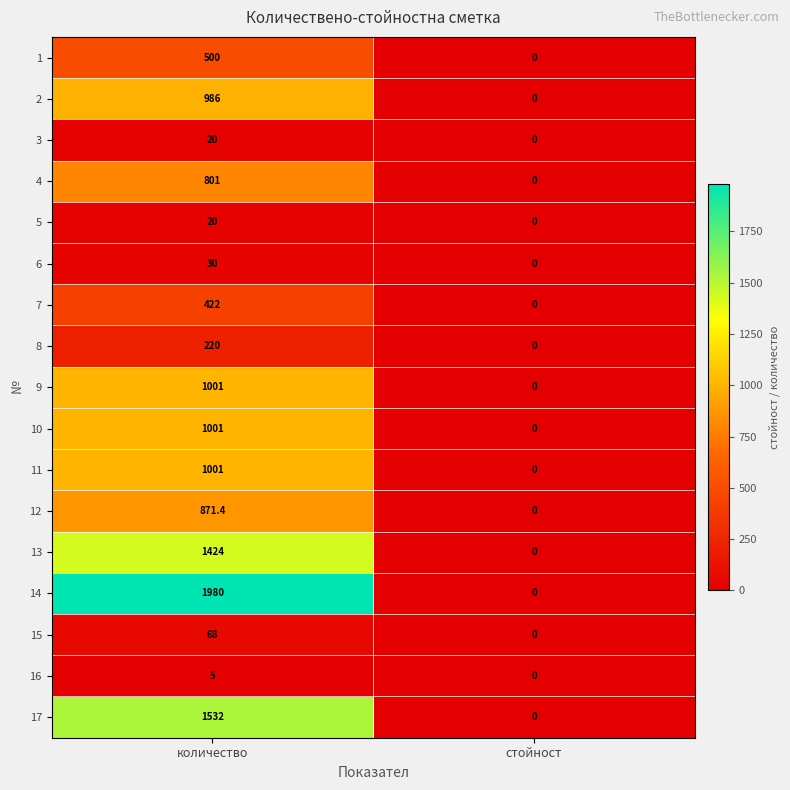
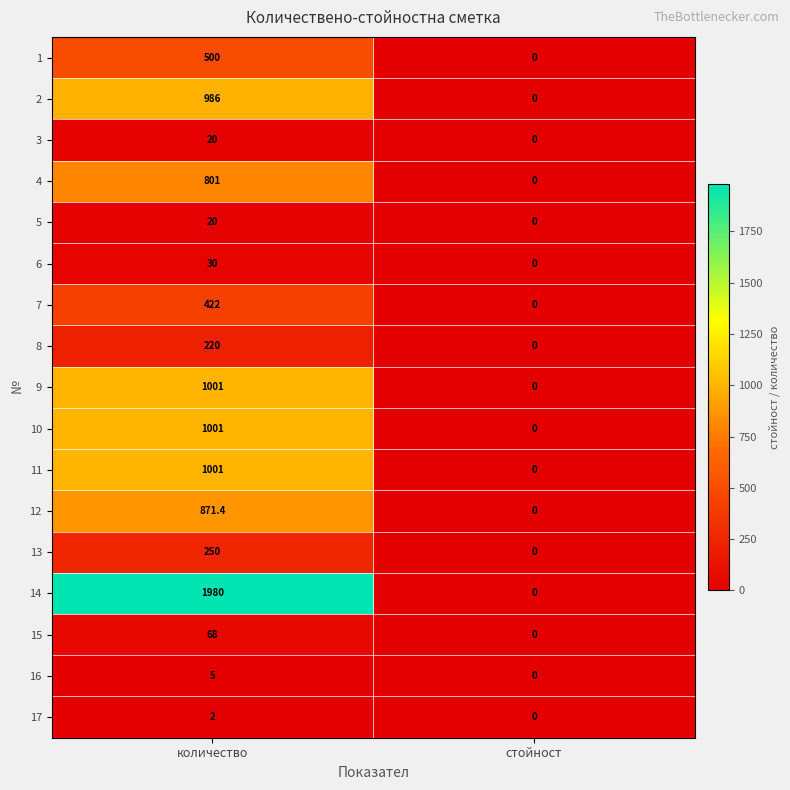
  {
    "1": {
      "количество": 500,
      "стойност": 0
    },
    "2": {
      "количество": 986,
      "стойност": 0
    },
    "3": {
      "количество": 20,
      "стойност": 0
    },
    "4": {
      "количество": 801,
      "стойност": 0
    },
    "5": {
      "количество": 20,
      "стойност": 0
    },
    "6": {
      "количество": 30,
      "стойност": 0
    },
    "7": {
      "количество": 422,
      "стойност": 0
    },
    "8": {
      "количество": 220,
      "стойност": 0
    },
    "9": {
      "количество": 1001,
      "стойност": 0
    },
    "10": {
      "количество": 1001,
      "стойност": 0
    },
    "11": {
      "количество": 1001,
      "стойност": 0
    },
    "12": {
      "количество": 871.4,
      "стойност": 0
    },
    "13": {
-     "количество": 1424,
+     "количество": 250,
      "стойност": 0
    },
    "14": {
      "количество": 1980,
      "стойност": 0
    },
    "15": {
      "количество": 68,
      "стойност": 0
    },
    "16": {
      "количество": 5,
      "стойност": 0
    },
    "17": {
-     "количество": 1532,
+     "количество": 2,
      "стойност": 0
    }
  }
